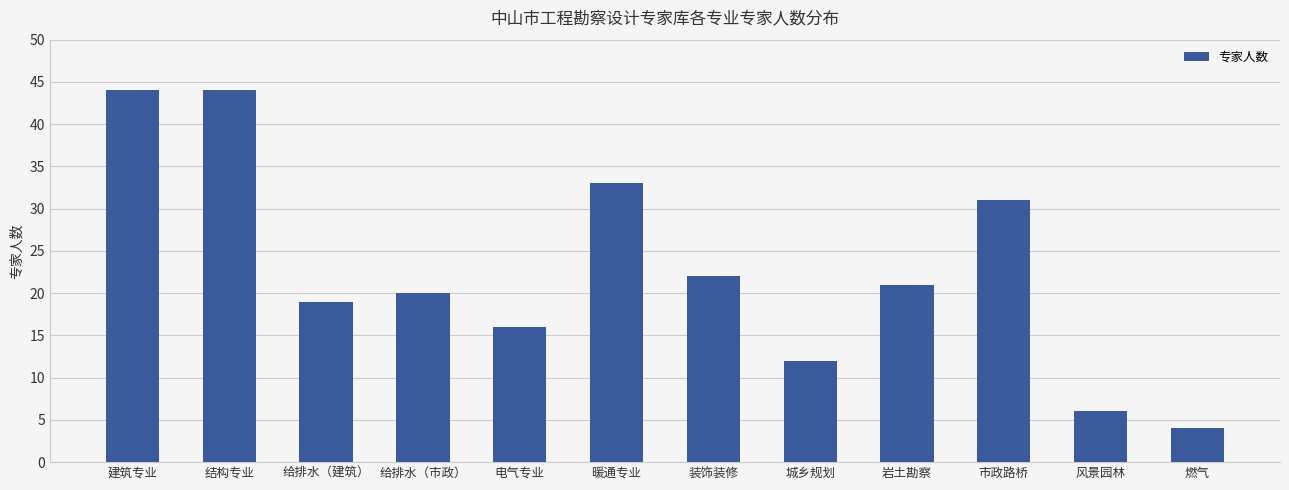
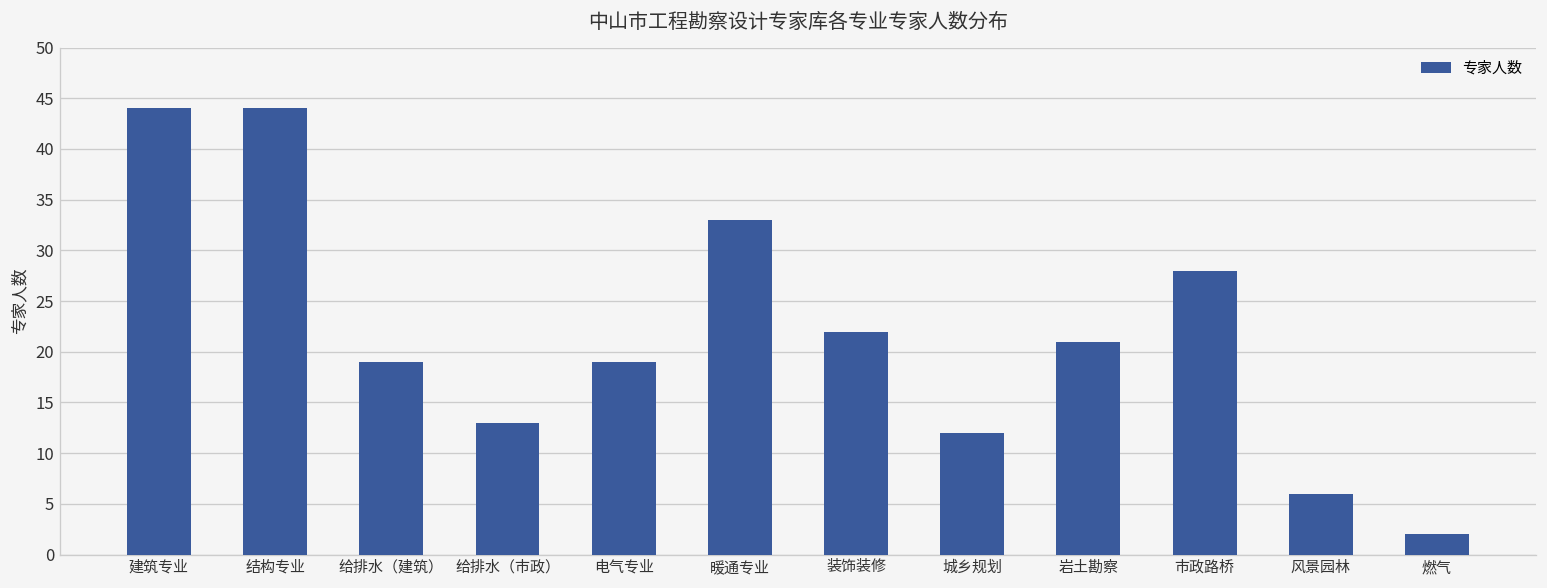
  {
    "建筑专业": 44,
    "结构专业": 44,
    "给排水（建筑）": 19,
-   "给排水（市政）": 20,
-   "电气专业": 16,
+   "给排水（市政）": 13,
+   "电气专业": 19,
    "暖通专业": 33,
    "装饰装修": 22,
    "城乡规划": 12,
    "岩土勘察": 21,
-   "市政路桥": 31,
+   "市政路桥": 28,
    "风景园林": 6,
-   "燃气": 4
+   "燃气": 2
  }
